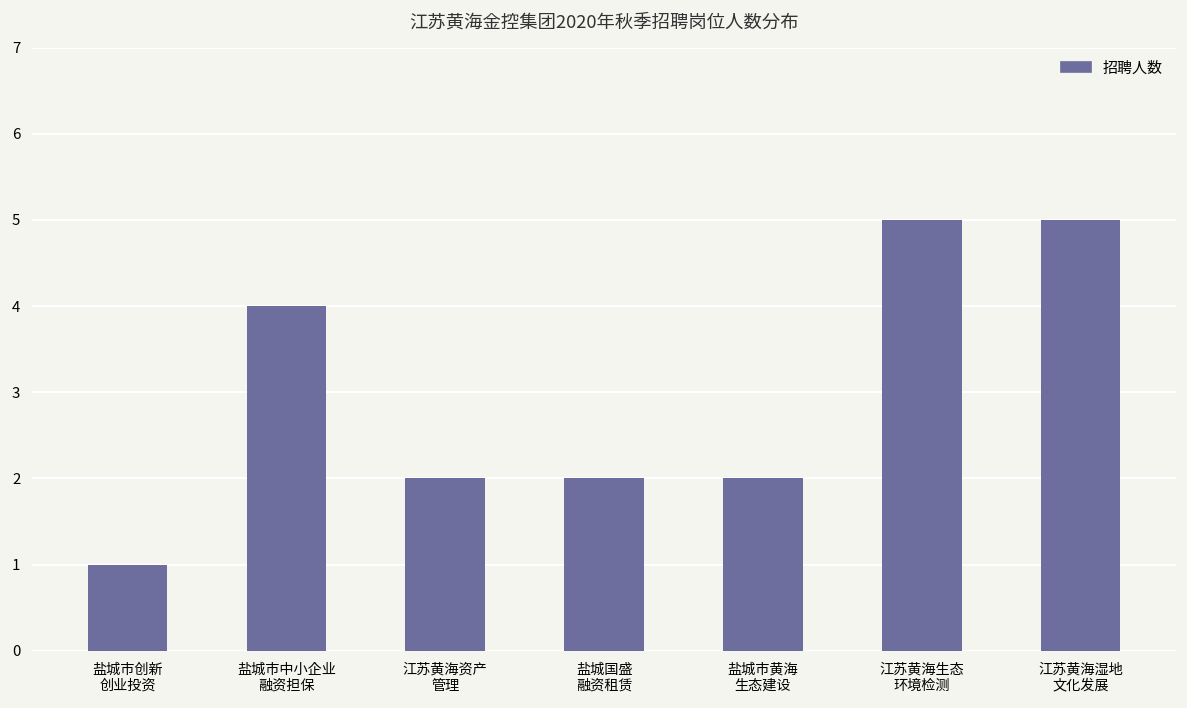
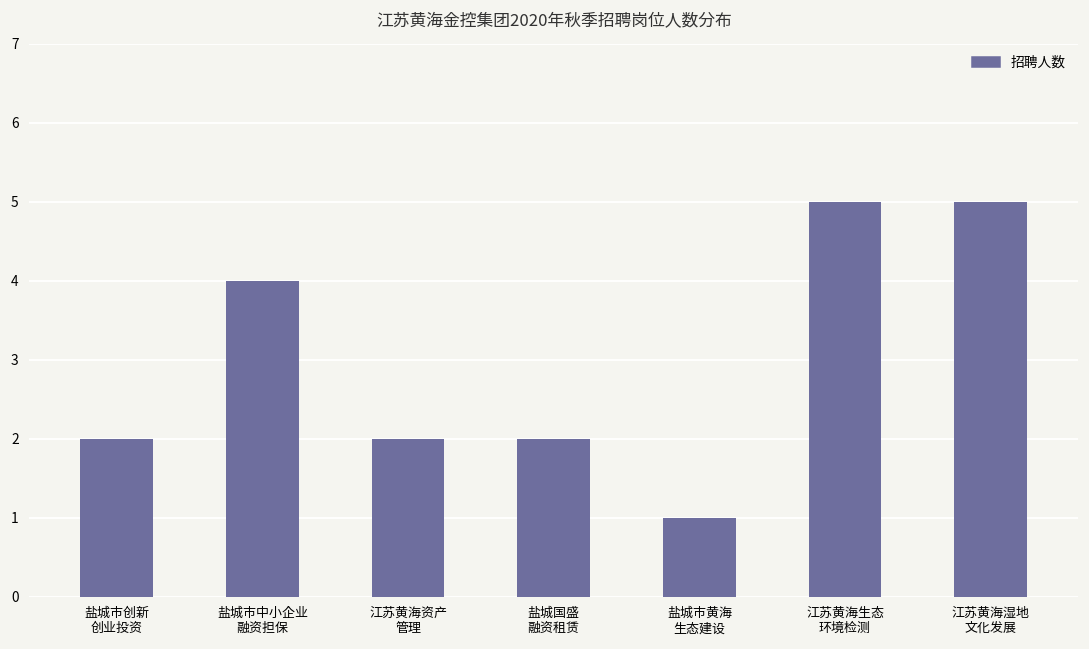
  {
-   "盐城市创新 创业投资": 1,
+   "盐城市创新 创业投资": 2,
    "盐城市中小企业 融资担保": 4,
    "江苏黄海资产 管理": 2,
    "盐城国盛 融资租赁": 2,
-   "盐城市黄海 生态建设": 2,
+   "盐城市黄海 生态建设": 1,
    "江苏黄海生态 环境检测": 5,
    "江苏黄海湿地 文化发展": 5
  }
